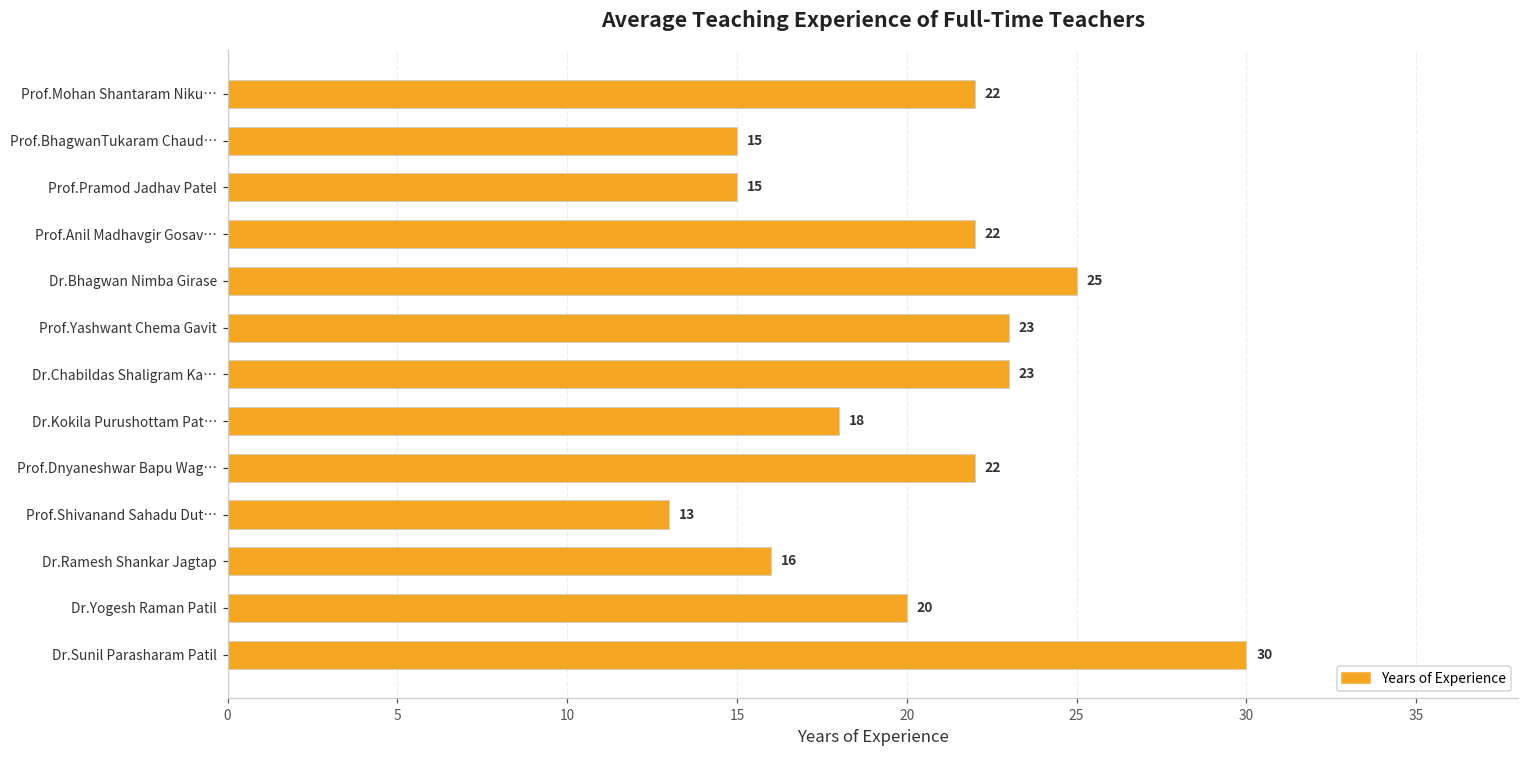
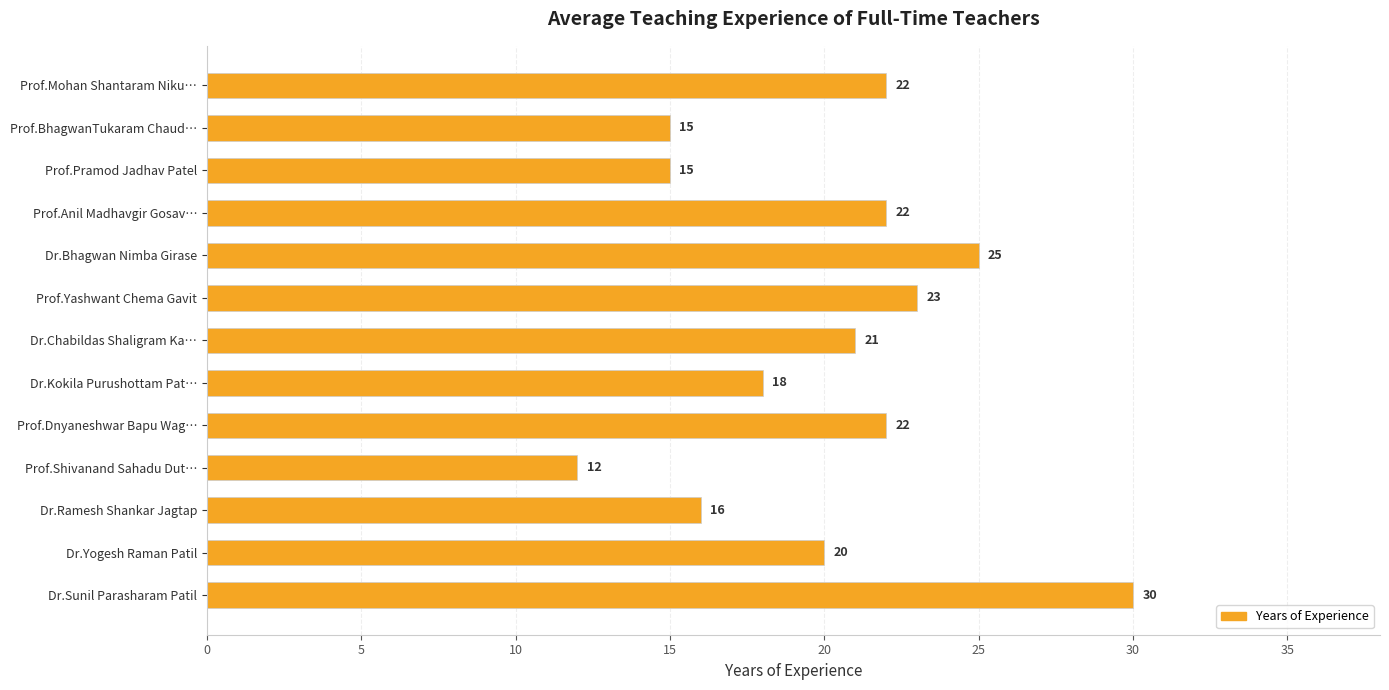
  {
    "Prof.Mohan Shantaram Niku…": 22,
    "Prof.BhagwanTukaram Chaud…": 15,
    "Prof.Pramod Jadhav Patel": 15,
    "Prof.Anil Madhavgir Gosav…": 22,
    "Dr.Bhagwan Nimba Girase": 25,
    "Prof.Yashwant Chema Gavit": 23,
-   "Dr.Chabildas Shaligram Ka…": 23,
+   "Dr.Chabildas Shaligram Ka…": 21,
    "Dr.Kokila Purushottam Pat…": 18,
    "Prof.Dnyaneshwar Bapu Wag…": 22,
-   "Prof.Shivanand Sahadu Dut…": 13,
+   "Prof.Shivanand Sahadu Dut…": 12,
    "Dr.Ramesh Shankar Jagtap": 16,
    "Dr.Yogesh Raman Patil": 20,
    "Dr.Sunil Parasharam Patil": 30
  }
